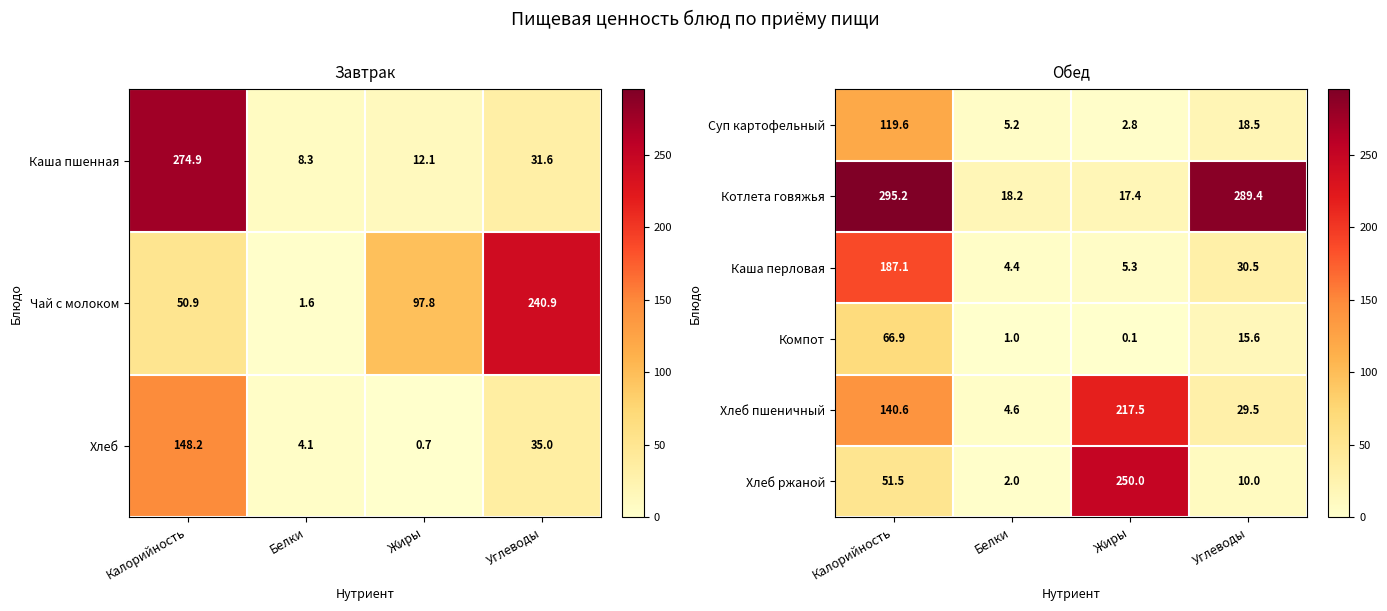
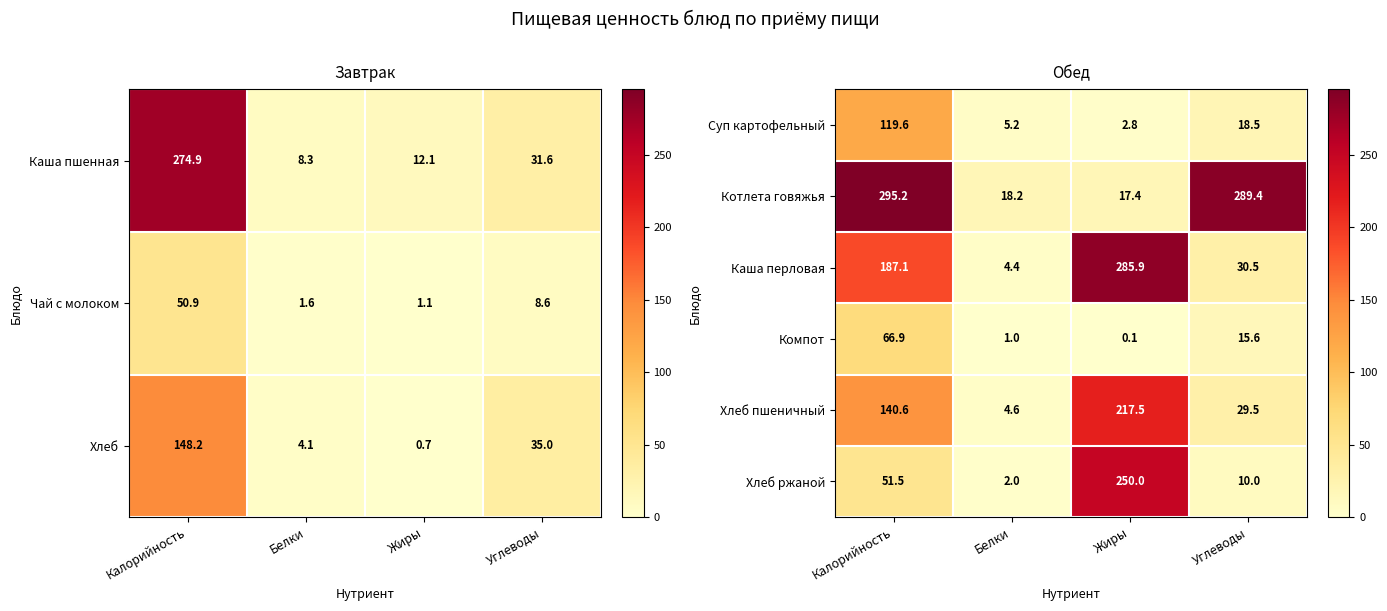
  {
    "Завтрак": {
      "Каша пшенная": {
        "Калорийность": 274.9,
        "Белки": 8.3,
        "Жиры": 12.1,
        "Углеводы": 31.6
      },
      "Чай с молоком": {
        "Калорийность": 50.9,
        "Белки": 1.6,
-       "Жиры": 97.8,
-       "Углеводы": 240.9
+       "Жиры": 1.1,
+       "Углеводы": 8.6
      },
      "Хлеб": {
        "Калорийность": 148.2,
        "Белки": 4.1,
        "Жиры": 0.7,
        "Углеводы": 35.0
      }
    },
    "Обед": {
      "Суп картофельный": {
        "Калорийность": 119.6,
        "Белки": 5.2,
        "Жиры": 2.8,
        "Углеводы": 18.5
      },
      "Котлета говяжья": {
        "Калорийность": 295.2,
        "Белки": 18.2,
        "Жиры": 17.4,
        "Углеводы": 289.4
      },
      "Каша перловая": {
        "Калорийность": 187.1,
        "Белки": 4.4,
-       "Жиры": 5.3,
+       "Жиры": 285.9,
        "Углеводы": 30.5
      },
      "Компот": {
        "Калорийность": 66.9,
        "Белки": 1.0,
        "Жиры": 0.1,
        "Углеводы": 15.6
      },
      "Хлеб пшеничный": {
        "Калорийность": 140.6,
        "Белки": 4.6,
        "Жиры": 217.5,
        "Углеводы": 29.5
      },
      "Хлеб ржаной": {
        "Калорийность": 51.5,
        "Белки": 2.0,
        "Жиры": 250.0,
        "Углеводы": 10.0
      }
    }
  }
